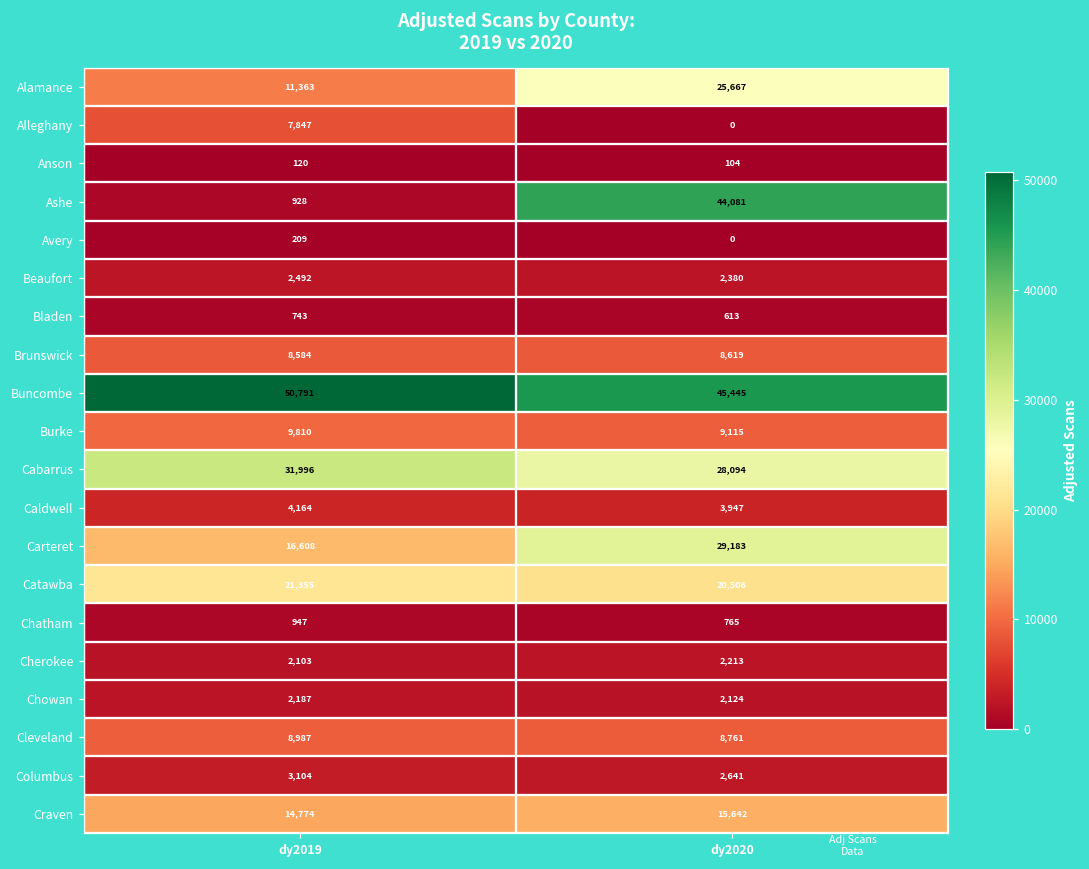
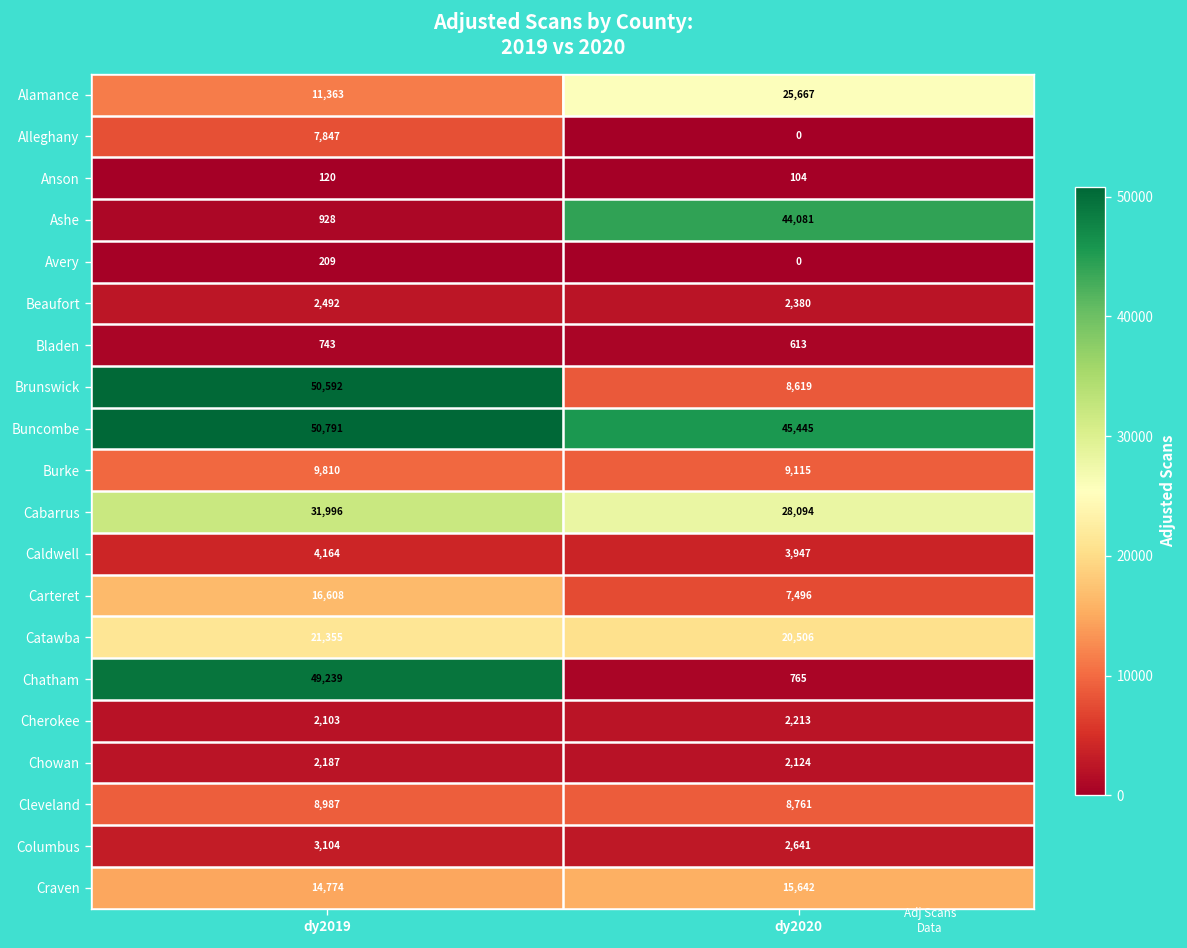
  {
    "Alamance": {
      "dy2019": "11,363",
      "dy2020": "25,667"
    },
    "Alleghany": {
      "dy2019": "7,847",
      "dy2020": "0"
    },
    "Anson": {
      "dy2019": "120",
      "dy2020": "104"
    },
    "Ashe": {
      "dy2019": "928",
      "dy2020": "44,081"
    },
    "Avery": {
      "dy2019": "209",
      "dy2020": "0"
    },
    "Beaufort": {
      "dy2019": "2,492",
      "dy2020": "2,380"
    },
    "Bladen": {
      "dy2019": "743",
      "dy2020": "613"
    },
    "Brunswick": {
-     "dy2019": "8,584",
+     "dy2019": "50,592",
      "dy2020": "8,619"
    },
    "Buncombe": {
      "dy2019": "50,791",
      "dy2020": "45,445"
    },
    "Burke": {
      "dy2019": "9,810",
      "dy2020": "9,115"
    },
    "Cabarrus": {
      "dy2019": "31,996",
      "dy2020": "28,094"
    },
    "Caldwell": {
      "dy2019": "4,164",
      "dy2020": "3,947"
    },
    "Carteret": {
      "dy2019": "16,608",
-     "dy2020": "29,183"
+     "dy2020": "7,496"
    },
    "Catawba": {
      "dy2019": "21,355",
      "dy2020": "20,506"
    },
    "Chatham": {
-     "dy2019": "947",
+     "dy2019": "49,239",
      "dy2020": "765"
    },
    "Cherokee": {
      "dy2019": "2,103",
      "dy2020": "2,213"
    },
    "Chowan": {
      "dy2019": "2,187",
      "dy2020": "2,124"
    },
    "Cleveland": {
      "dy2019": "8,987",
      "dy2020": "8,761"
    },
    "Columbus": {
      "dy2019": "3,104",
      "dy2020": "2,641"
    },
    "Craven": {
      "dy2019": "14,774",
      "dy2020": "15,642"
    }
  }
